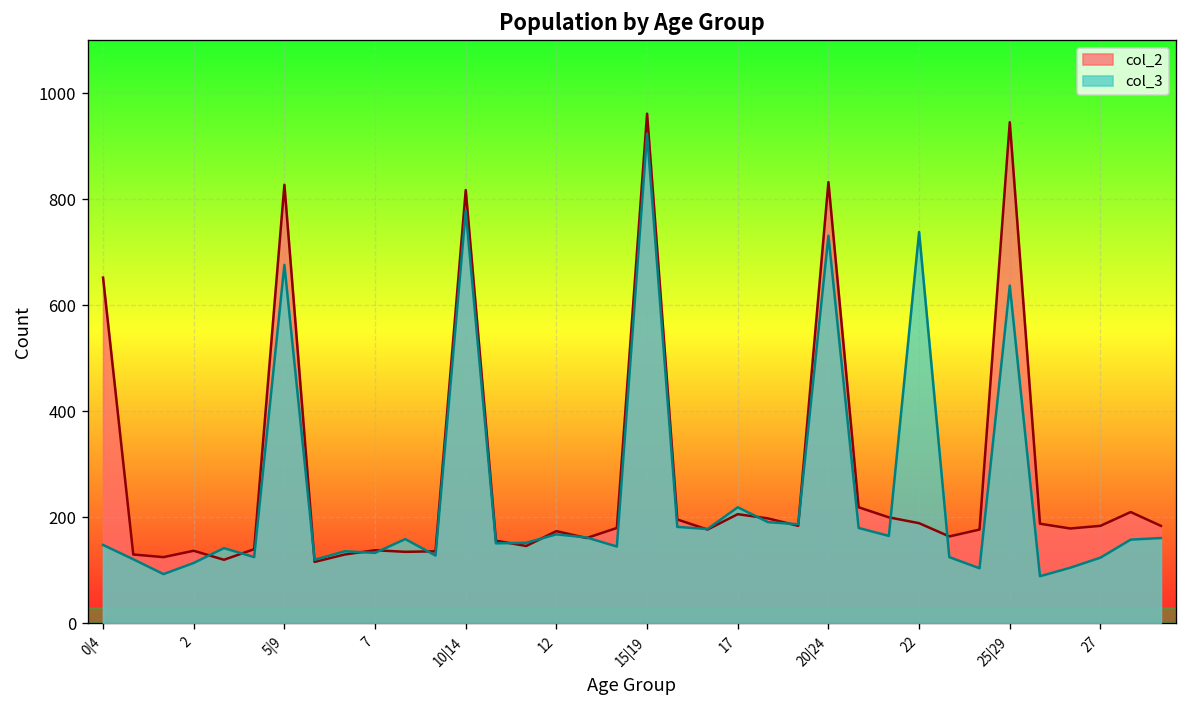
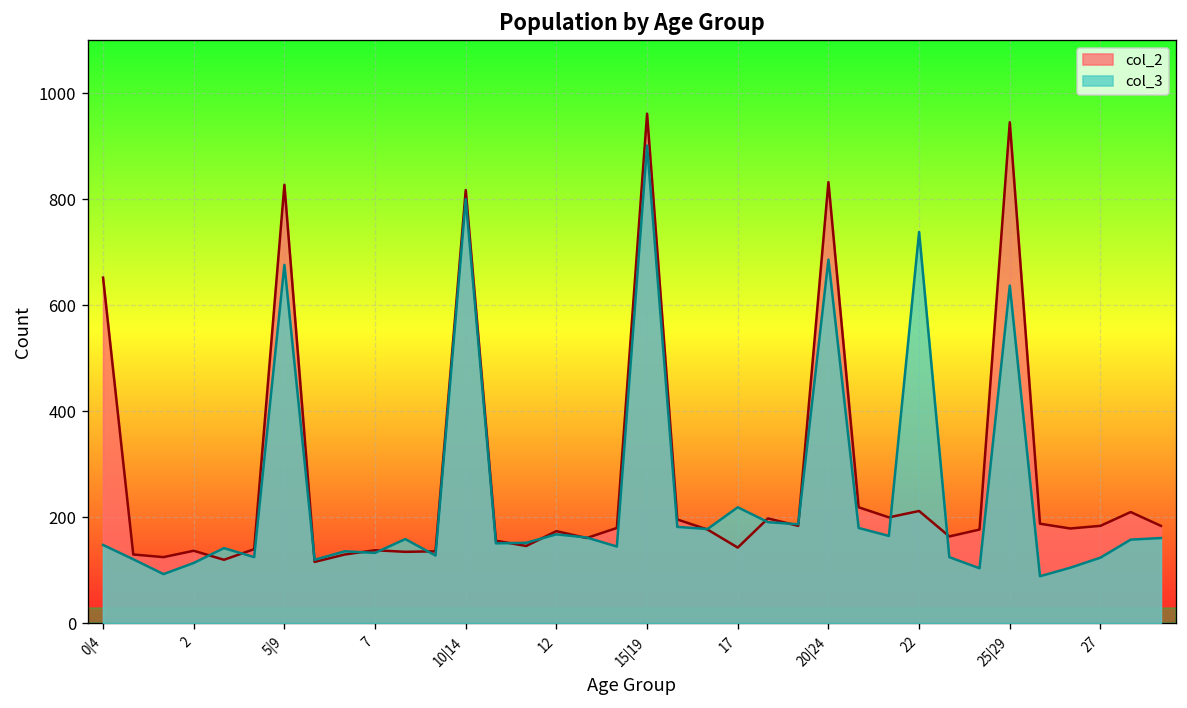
  {
    "col_2": {
      "0|4": 650,
      "2": 140,
      "5|9": 830,
      "10|14": 820,
      "12": 170,
      "15|19": 960,
-     "17": 210,
+     "17": 140,
      "20|24": 830,
-     "22": 190,
+     "22": 210,
      "25|29": 950,
      "27": 180
    },
    "col_3": {
      "0|4": 150,
      "2": 110,
      "5|9": 680,
-     "10|14": 780,
+     "10|14": 800,
      "12": 170,
-     "15|19": 920,
+     "15|19": 900,
      "17": 220,
-     "20|24": 730,
+     "20|24": 690,
      "22": 740,
      "25|29": 640,
      "27": 120
    }
  }
